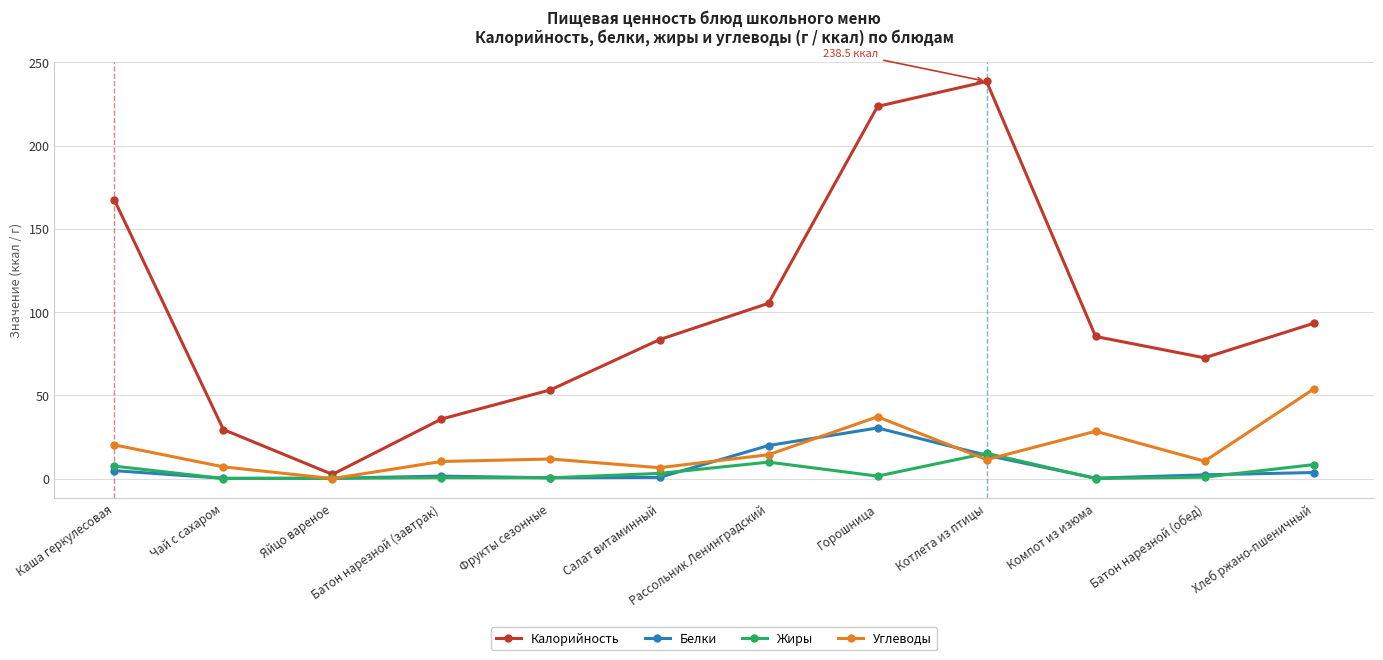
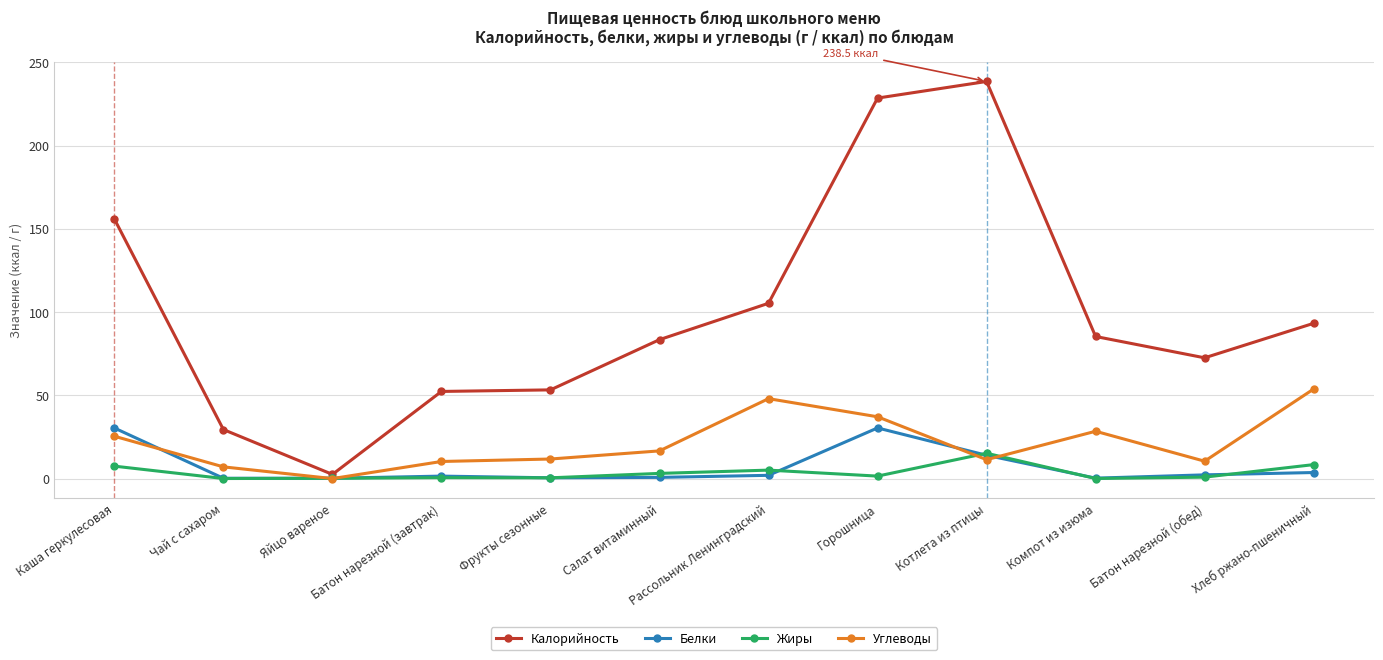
  {
    "Калорийность": {
-     "Каша геркулесовая": 167,
+     "Каша геркулесовая": 156,
      "Чай с сахаром": 29,
      "Яйцо вареное": 3,
-     "Батон нарезной (завтрак)": 36,
+     "Батон нарезной (завтрак)": 52,
      "Фрукты сезонные": 53,
      "Салат витаминный": 83,
      "Рассольник Ленинградский": 105,
-     "Горошница": 224,
+     "Горошница": 229,
      "Компот из изюма": 85,
      "Батон нарезной (обед)": 73,
      "Хлеб ржано-пшеничный": 93
    },
    "Белки": {
-     "Каша геркулесовая": 5,
+     "Каша геркулесовая": 30,
      "Салат витаминный": 1,
-     "Рассольник Ленинградский": 20,
+     "Рассольник Ленинградский": 2,
      "Горошница": 30,
      "Хлеб ржано-пшеничный": 4
    },
    "Жиры": {
      "Каша геркулесовая": 7,
      "Салат витаминный": 3,
-     "Рассольник Ленинградский": 10,
+     "Рассольник Ленинградский": 5,
      "Горошница": 2,
      "Хлеб ржано-пшеничный": 8
    },
    "Углеводы": {
-     "Каша геркулесовая": 20,
+     "Каша геркулесовая": 25,
      "Чай с сахаром": 7,
      "Батон нарезной (завтрак)": 10,
      "Фрукты сезонные": 12,
-     "Салат витаминный": 7,
-     "Рассольник Ленинградский": 14,
+     "Салат витаминный": 17,
+     "Рассольник Ленинградский": 48,
      "Горошница": 37,
      "Котлета из птицы": 11,
      "Компот из изюма": 28,
      "Батон нарезной (обед)": 10,
      "Хлеб ржано-пшеничный": 54
    }
  }
